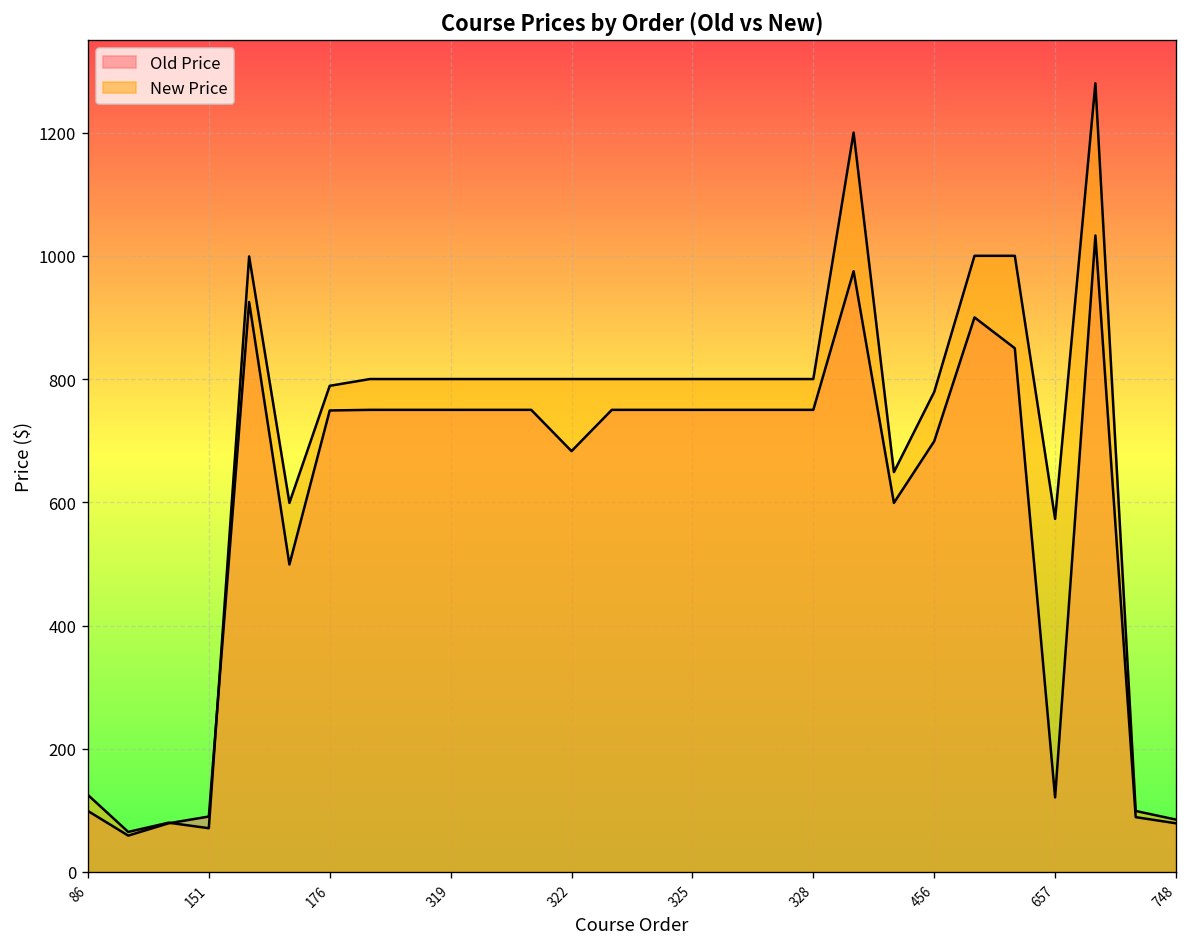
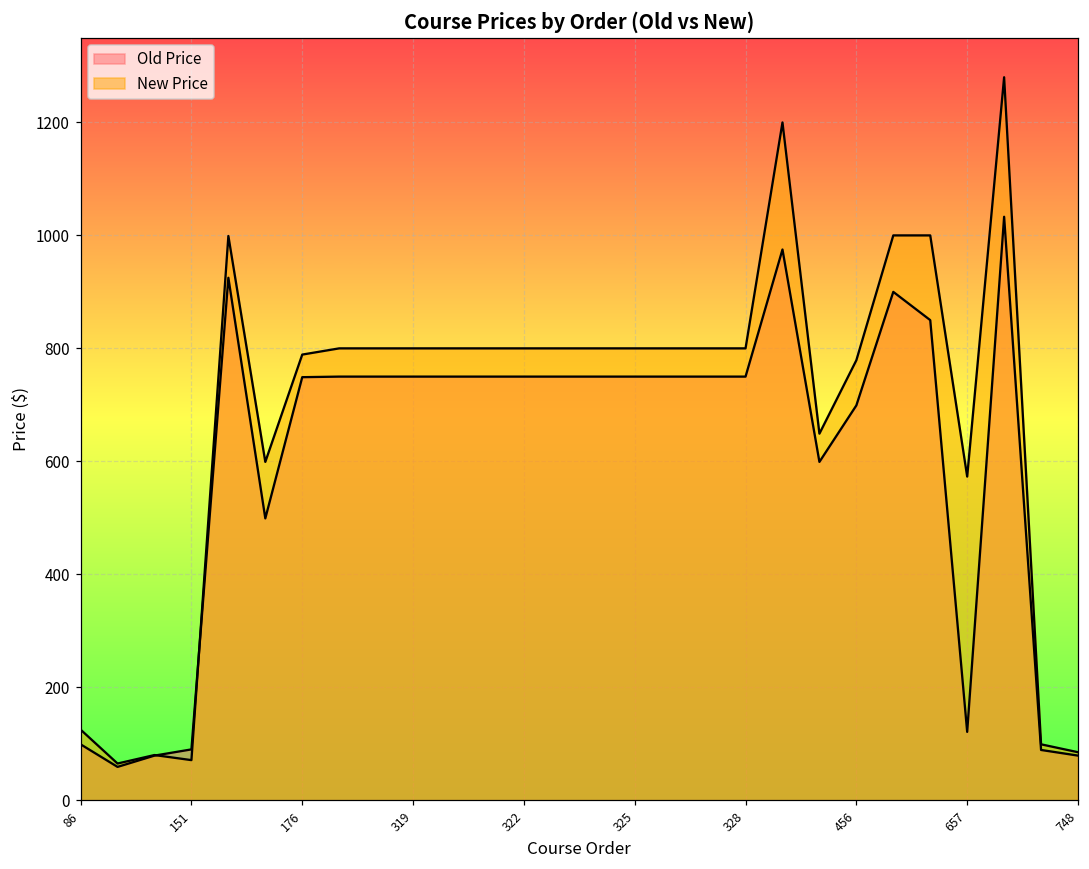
  {
    "Old Price": {
      "86": 100,
      "151": 90,
      "176": 750,
      "319": 750,
-     "322": 680,
+     "322": 750,
      "325": 750,
      "328": 750,
      "456": 700,
      "657": 120,
      "748": 80
    },
    "New Price": {
      "86": 130,
      "151": 70,
      "176": 790,
      "319": 800,
      "322": 800,
      "325": 800,
      "328": 800,
      "456": 780,
      "657": 570,
      "748": 90
    }
  }
